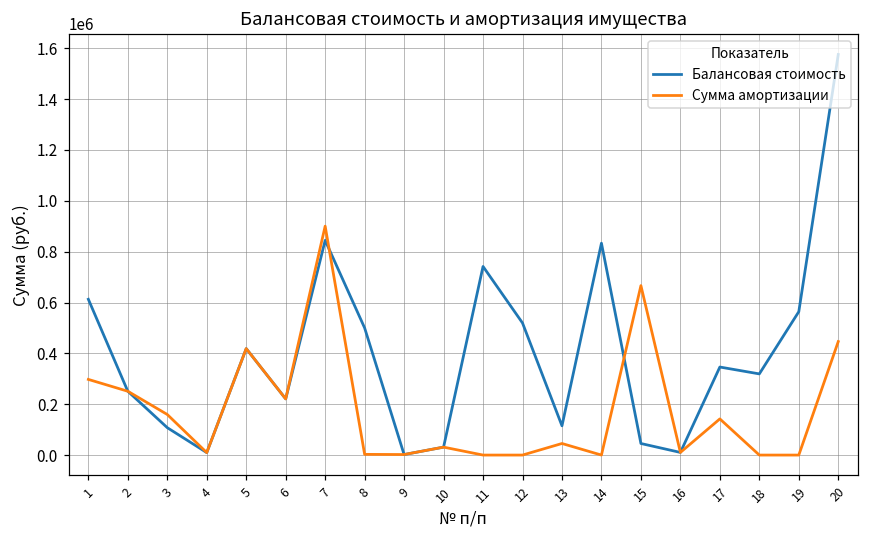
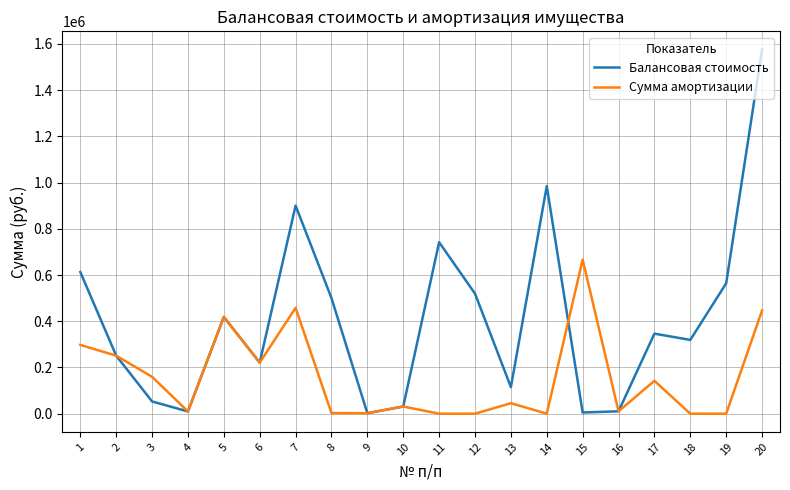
  {
    "Балансовая стоимость": {
      "1": 610000,
-     "3": 110000,
-     "7": 840000,
+     "3": 50000,
+     "7": 900000,
      "8": 500000,
      "11": 740000,
      "12": 520000,
      "13": 120000,
-     "14": 830000,
-     "15": 50000,
+     "14": 980000,
+     "15": 10000,
      "17": 350000,
      "18": 320000,
      "19": 560000
    },
    "Сумма амортизации": {
      "1": 300000,
      "3": 160000,
-     "7": 900000,
+     "7": 460000,
      "8": 0,
      "11": 0,
      "12": 0,
      "13": 50000,
      "14": 0,
      "15": 670000,
      "17": 140000,
      "18": 0,
      "19": 0,
      "20": 450000
    }
  }
